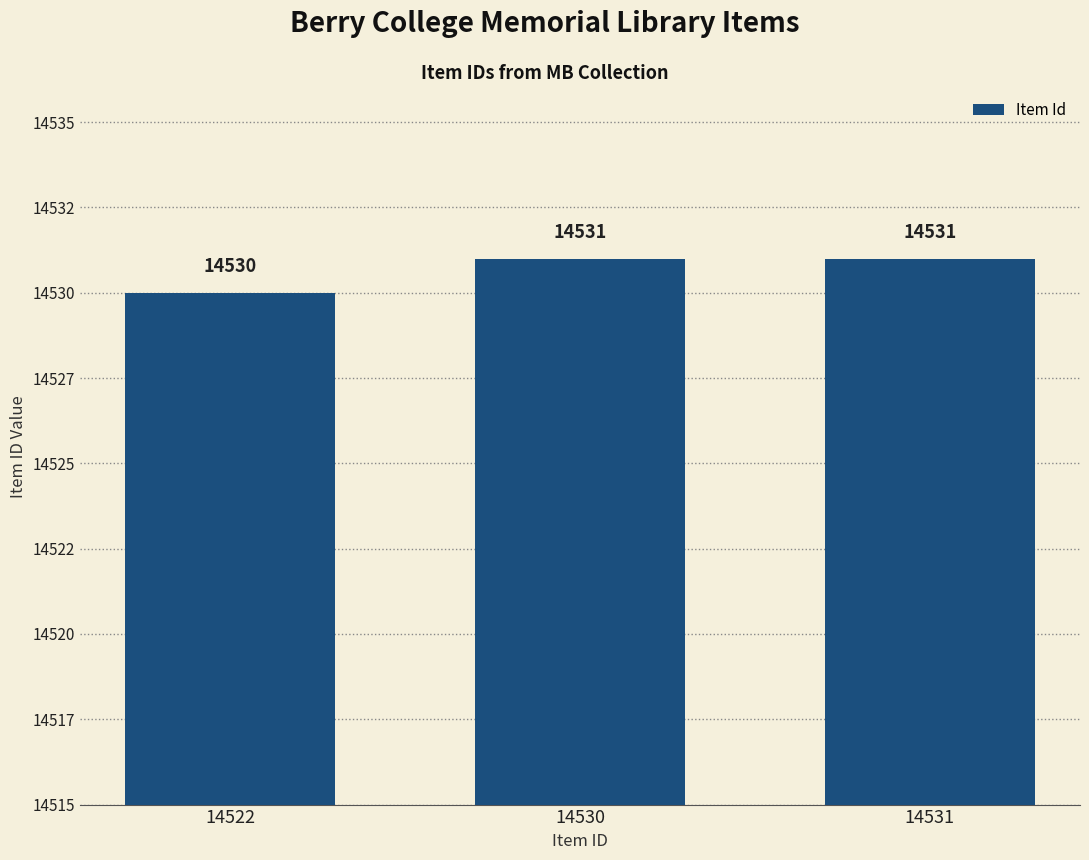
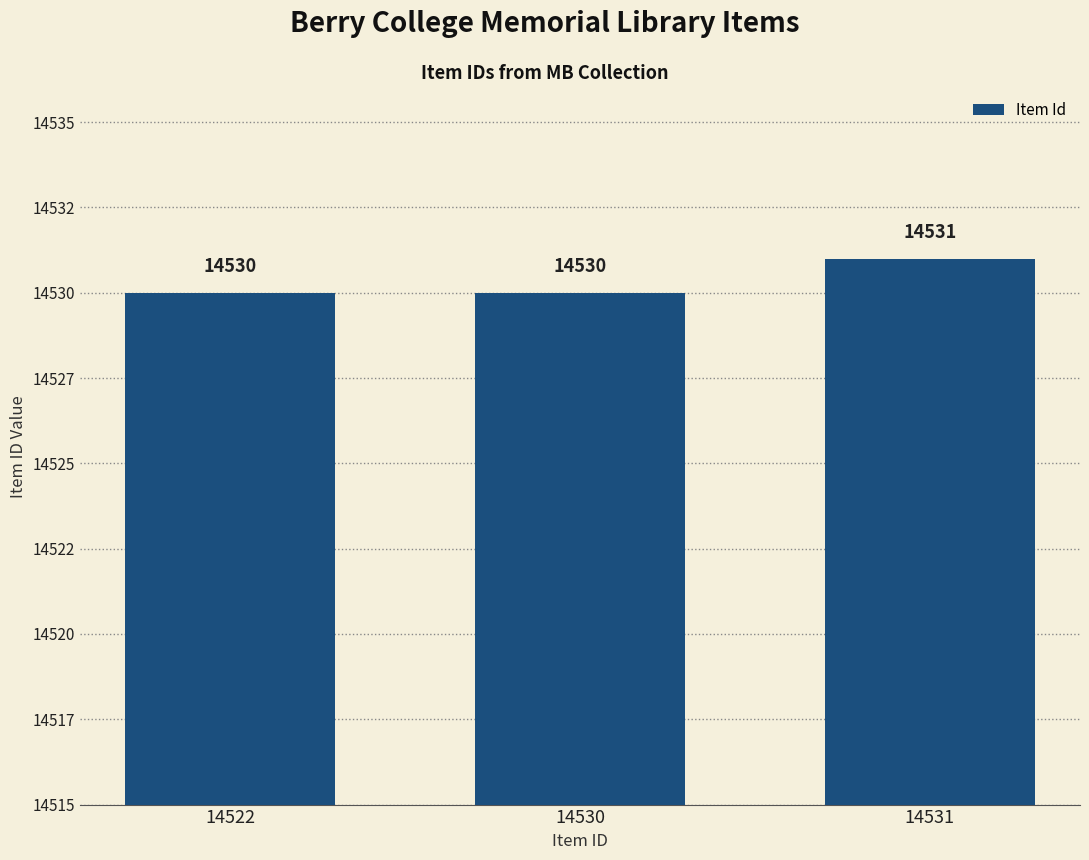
  {
    "14522": 14530,
-   "14530": 14531,
+   "14530": 14530,
    "14531": 14531
  }
